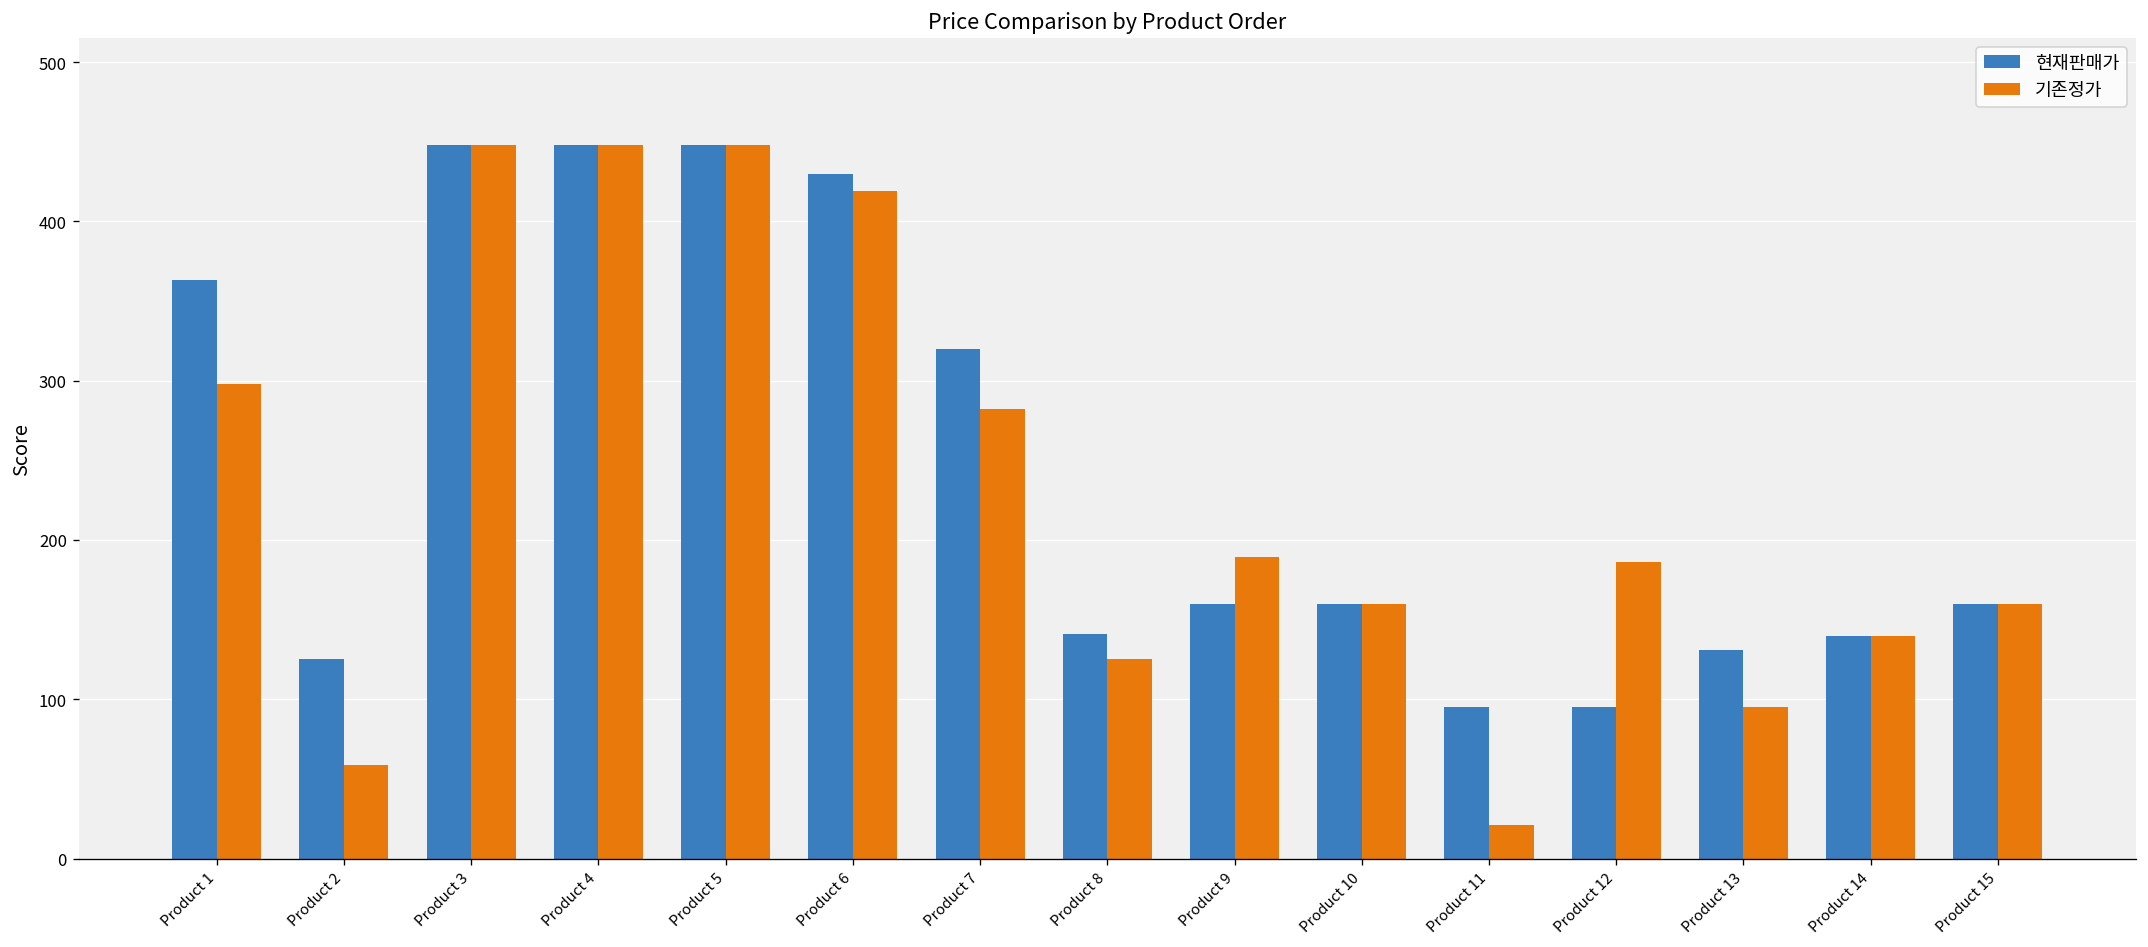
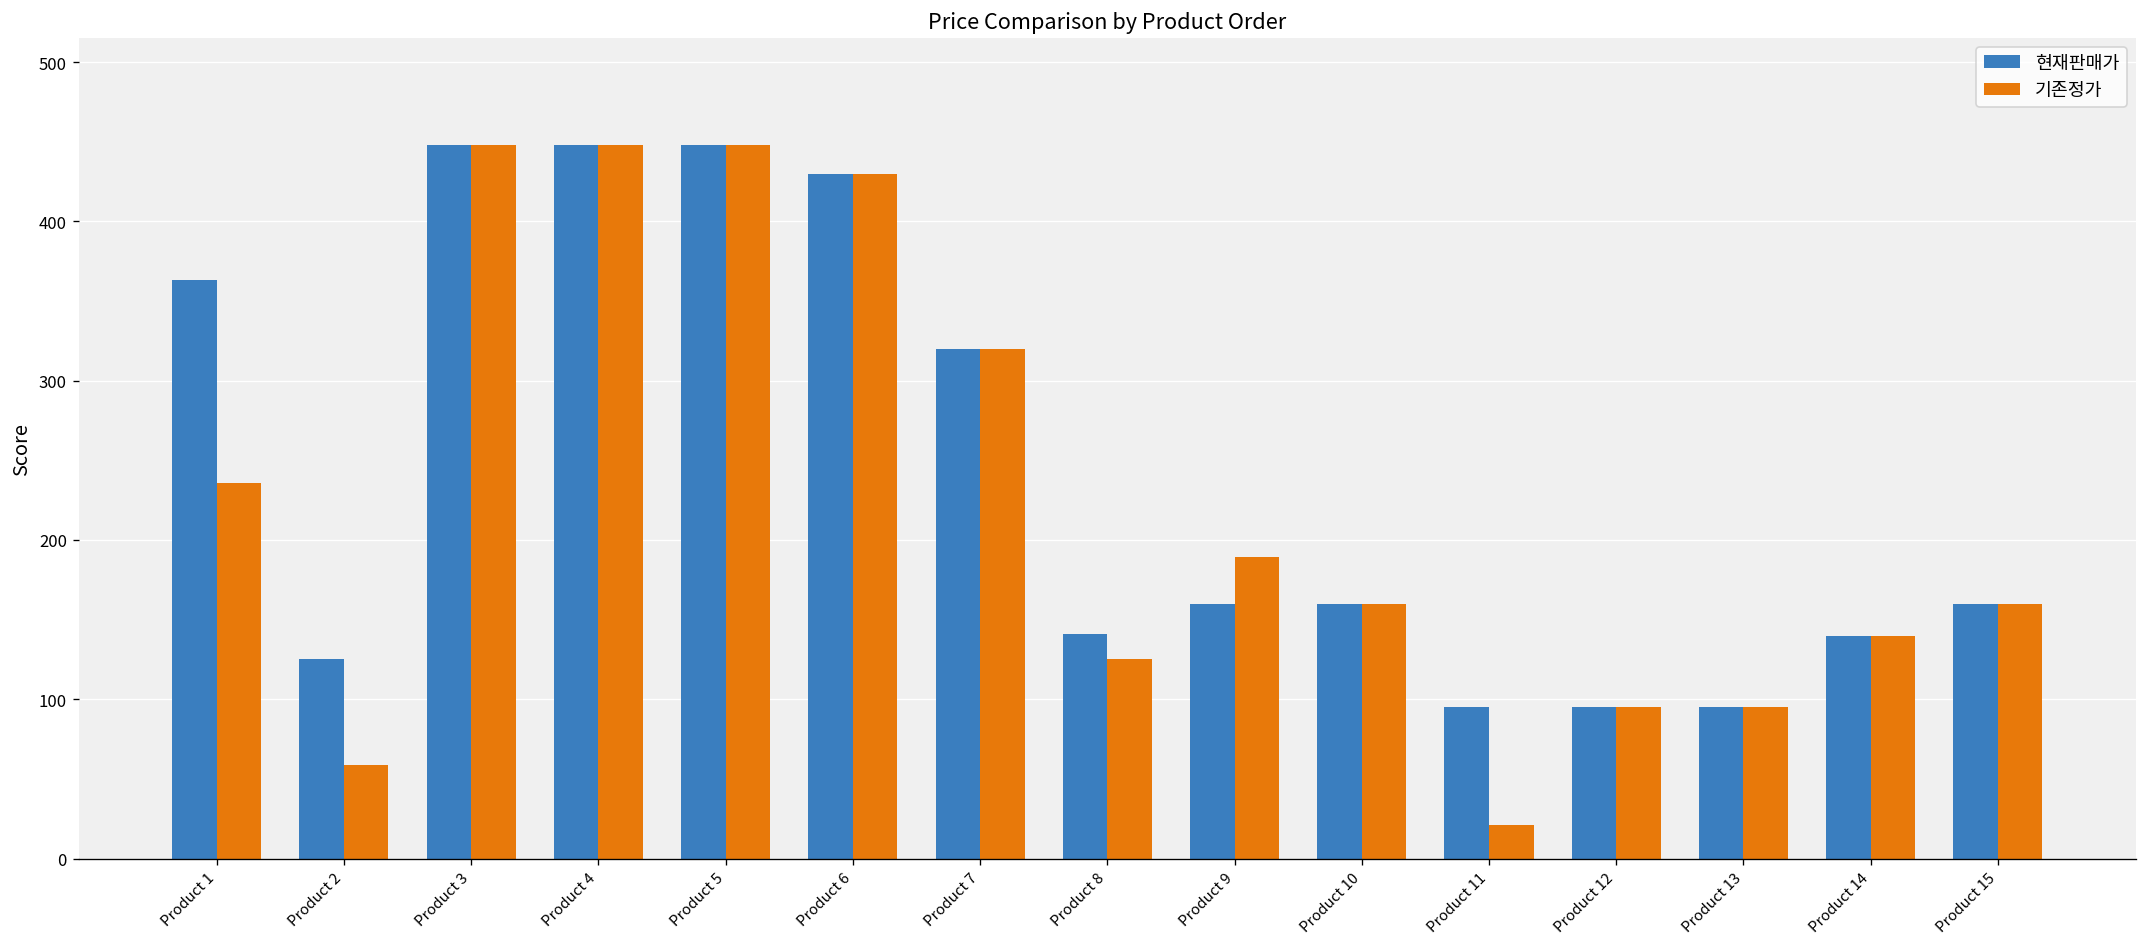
  {
    "현재판매가": {
      "Product 1": 363,
      "Product 2": 125,
      "Product 3": 448,
      "Product 4": 448,
      "Product 5": 448,
      "Product 6": 430,
      "Product 7": 320,
      "Product 8": 141,
      "Product 9": 160,
      "Product 10": 160,
      "Product 11": 95,
      "Product 12": 95,
-     "Product 13": 131,
+     "Product 13": 95,
      "Product 14": 140,
      "Product 15": 160
    },
    "기존정가": {
-     "Product 1": 298,
+     "Product 1": 236,
      "Product 2": 59,
      "Product 3": 448,
      "Product 4": 448,
      "Product 5": 448,
-     "Product 6": 419,
-     "Product 7": 282,
+     "Product 6": 430,
+     "Product 7": 320,
      "Product 8": 125,
      "Product 9": 189,
      "Product 10": 160,
      "Product 11": 21,
-     "Product 12": 186,
+     "Product 12": 95,
      "Product 13": 95,
      "Product 14": 140,
      "Product 15": 160
    }
  }
